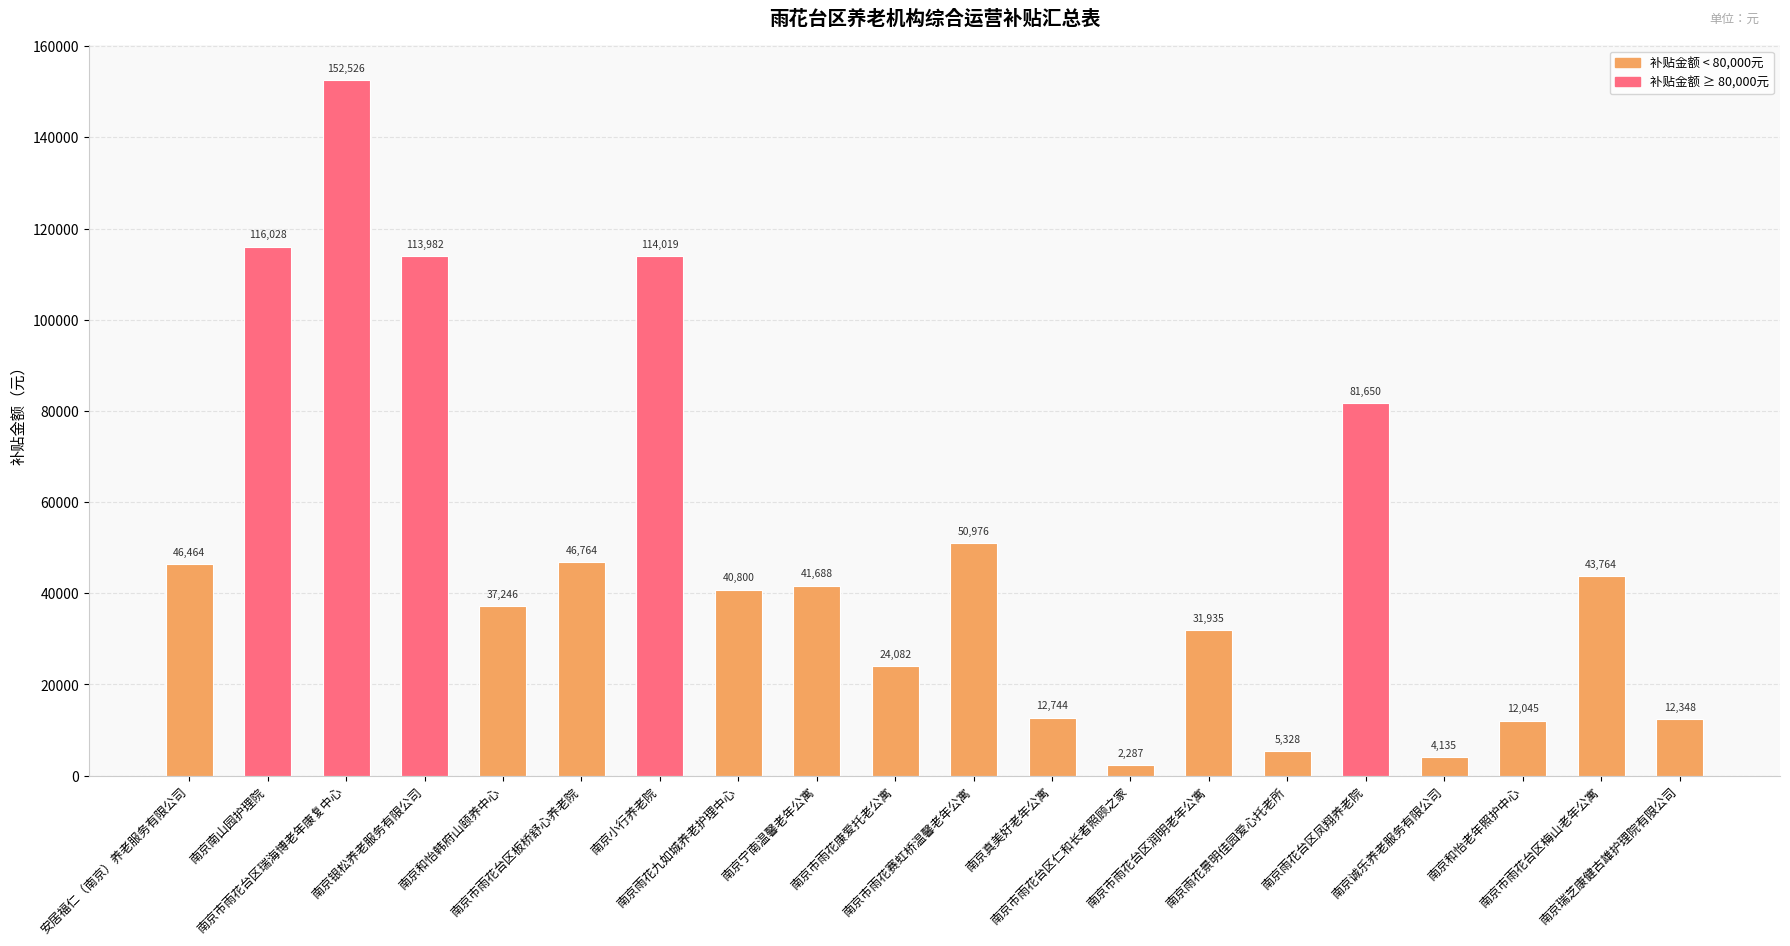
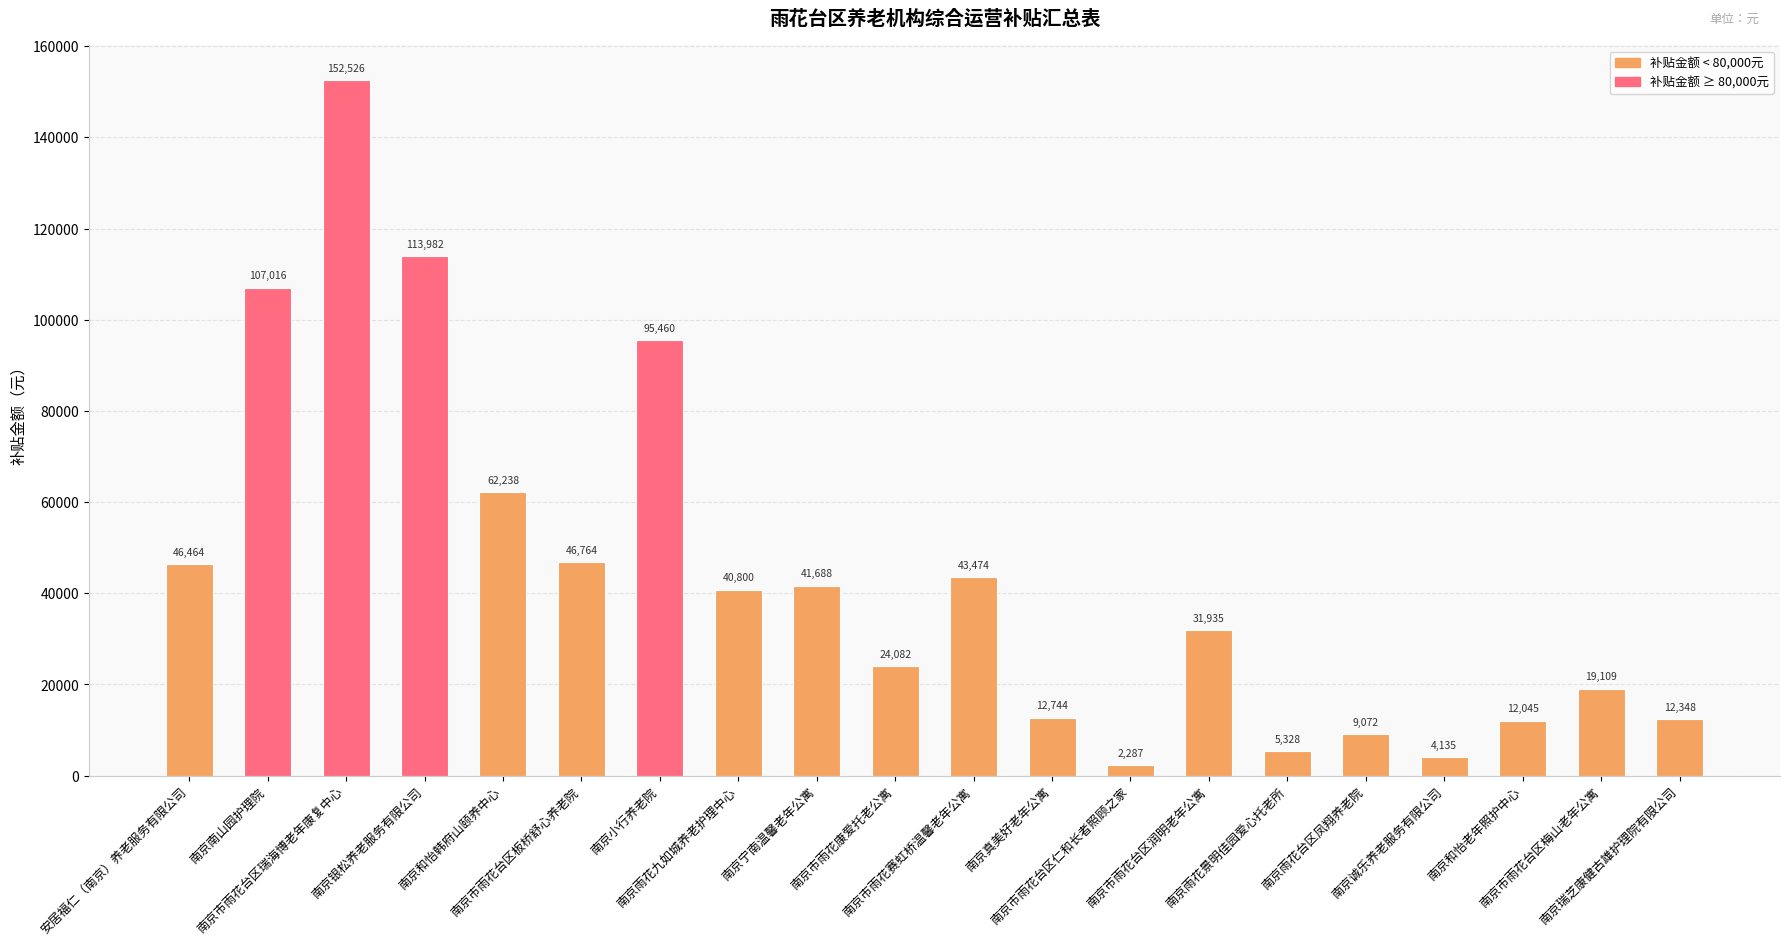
  {
    "安居福仁（南京）养老服务有限公司": "46,464",
-   "南京南山园护理院": "116,028",
+   "南京南山园护理院": "107,016",
    "南京市雨花台区瑞海博老年康复中心": "152,526",
    "南京银松养老服务有限公司": "113,982",
-   "南京和怡韩府山颐养中心": "37,246",
+   "南京和怡韩府山颐养中心": "62,238",
    "南京市雨花台区板桥舒心养老院": "46,764",
-   "南京小行养老院": "114,019",
+   "南京小行养老院": "95,460",
    "南京雨花九如城养老护理中心": "40,800",
    "南京宁南温馨老年公寓": "41,688",
    "南京市雨花康爱托老公寓": "24,082",
-   "南京市雨花赛虹桥温馨老年公寓": "50,976",
+   "南京市雨花赛虹桥温馨老年公寓": "43,474",
    "南京真美好老年公寓": "12,744",
    "南京市雨花台区仁和长者照顾之家": "2,287",
    "南京市雨花台区润明老年公寓": "31,935",
    "南京雨花景明佳园爱心托老所": "5,328",
-   "南京雨花台区凤翔养老院": "81,650",
+   "南京雨花台区凤翔养老院": "9,072",
    "南京诚乐养老服务有限公司": "4,135",
    "南京和怡老年照护中心": "12,045",
-   "南京市雨花台区梅山老年公寓": "43,764",
+   "南京市雨花台区梅山老年公寓": "19,109",
    "南京瑞芝康健古雄护理院有限公司": "12,348"
  }
